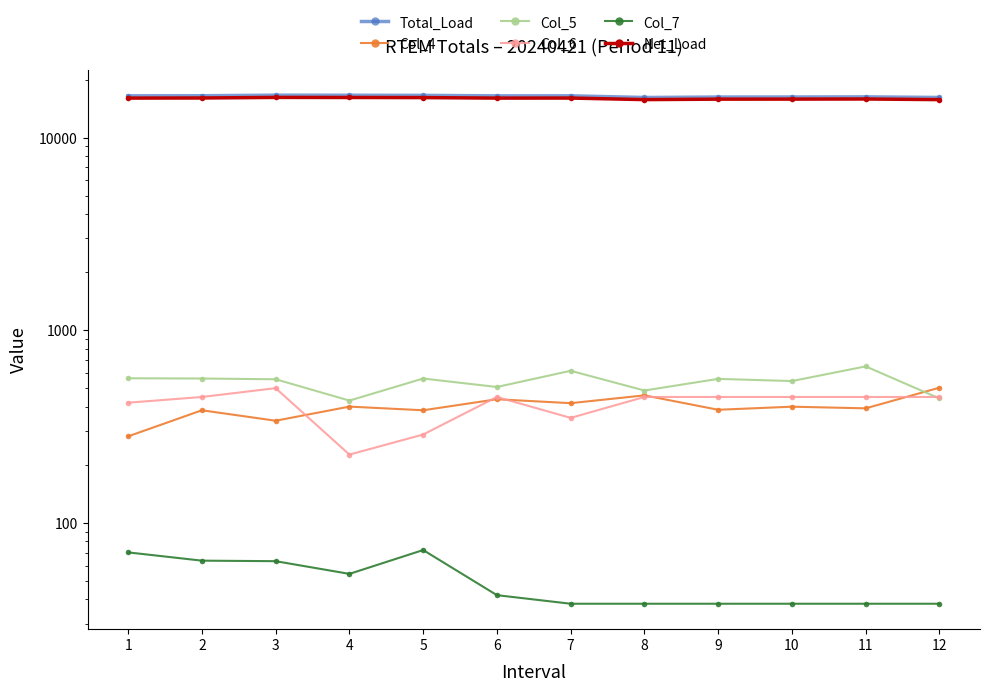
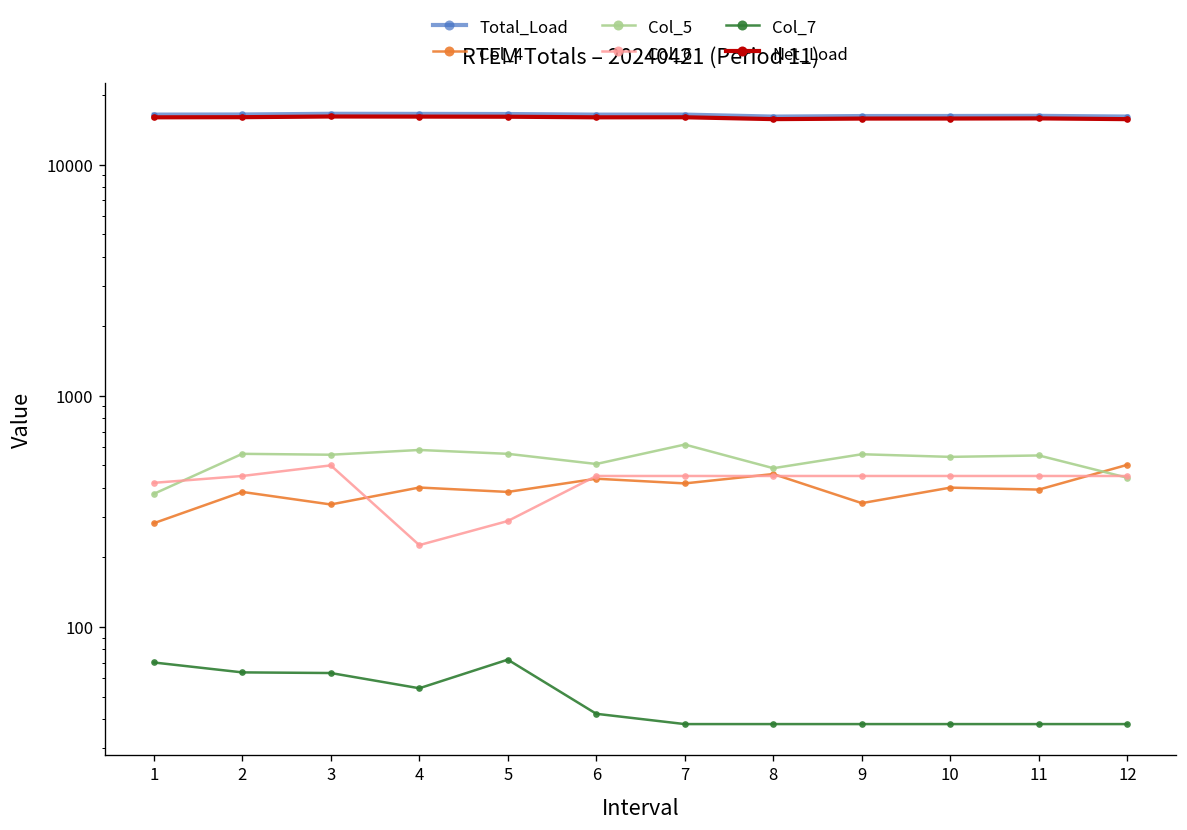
  {
    "Col_4": {
      "1": 280,
      "2": 380,
      "3": 340,
      "4": 400,
      "5": 380,
      "7": 420,
-     "9": 390,
+     "9": 340,
      "10": 400,
      "11": 390,
      "12": 500
    },
    "Col_5": {
-     "1": 560,
+     "1": 380,
      "2": 560,
      "3": 560,
-     "4": 430,
+     "4": 580,
      "5": 560,
      "6": 510,
      "7": 620,
      "8": 490,
      "9": 560,
      "10": 540,
-     "11": 650
+     "11": 550
    },
    "Col_6": {
      "1": 420,
      "2": 450,
      "3": 500,
      "4": 230,
      "5": 290,
-     "7": 350,
+     "7": 450,
      "9": 450,
      "10": 450,
      "11": 450
    },
    "Col_7": {
      "1": 70,
      "2": 64,
      "3": 63,
      "4": 54,
      "5": 72,
      "6": 42,
      "7": 38,
      "8": 38,
      "9": 38,
      "10": 38,
      "11": 38,
      "12": 38
    }
  }
